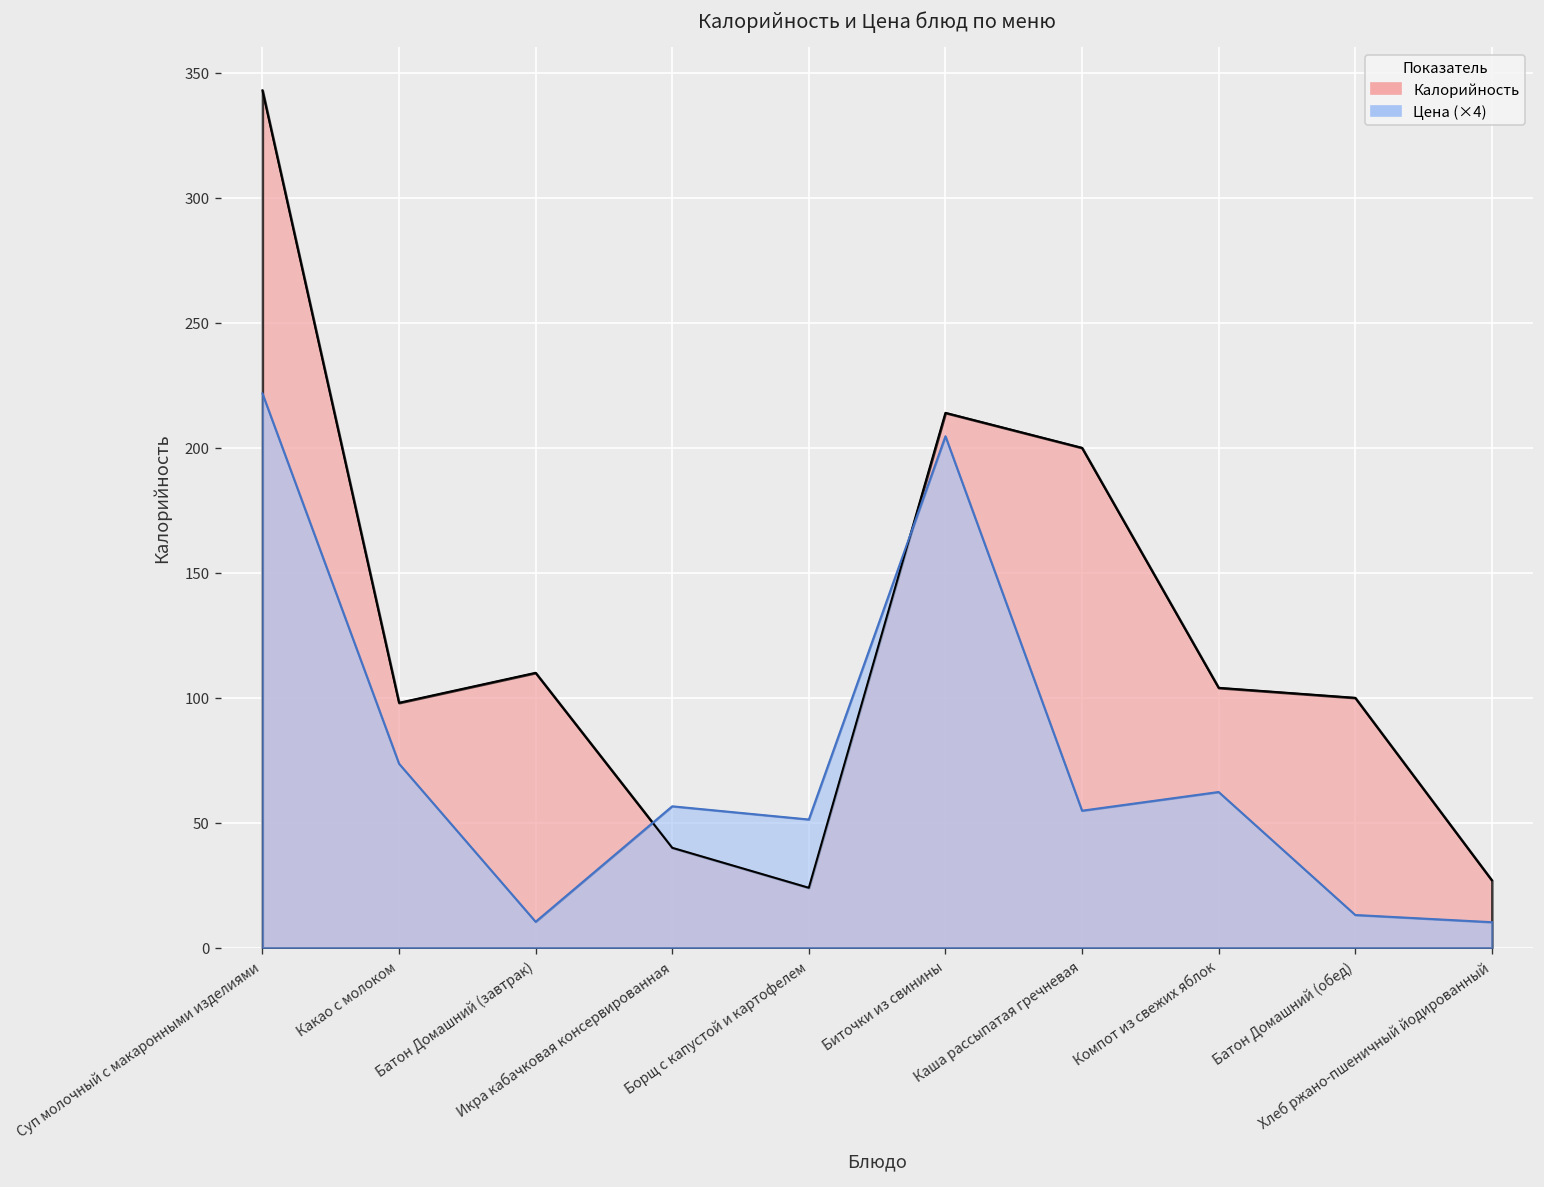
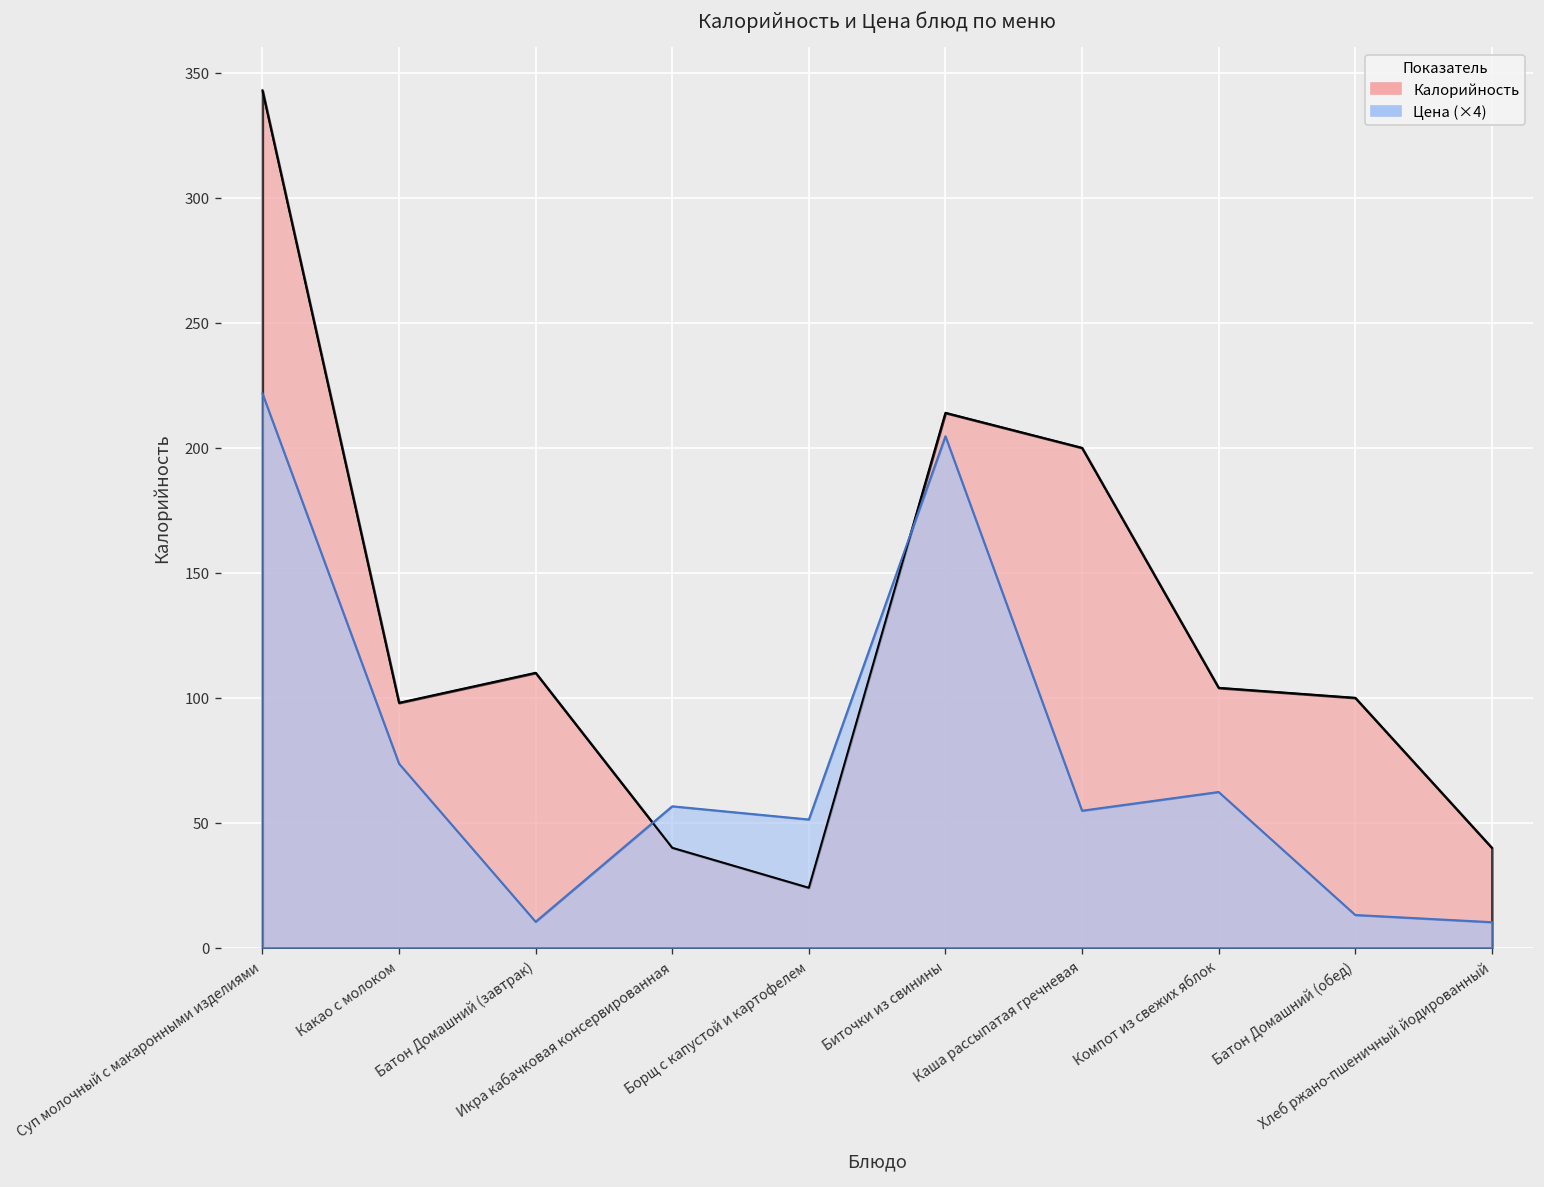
  {
    "Калорийность": {
      "Суп молочный с макаронными изделиями": 343,
      "Какао с молоком": 98,
      "Батон Домашний (завтрак)": 110,
      "Икра кабачковая консервированная": 40,
      "Борщ с капустой и картофелем": 24,
      "Биточки из свинины": 214,
      "Каша рассыпатая гречневая": 200,
      "Компот из свежих яблок": 104,
      "Батон Домашний (обед)": 100,
-     "Хлеб ржано-пшеничный йодированный": 27
+     "Хлеб ржано-пшеничный йодированный": 40
    },
    "Цена (×4)": {
      "Суп молочный с макаронными изделиями": 222,
      "Какао с молоком": 74,
      "Батон Домашний (завтрак)": 10,
      "Икра кабачковая консервированная": 57,
      "Борщ с капустой и картофелем": 51,
      "Биточки из свинины": 205,
      "Каша рассыпатая гречневая": 55,
      "Компот из свежих яблок": 62,
      "Батон Домашний (обед)": 13,
      "Хлеб ржано-пшеничный йодированный": 10
    }
  }
